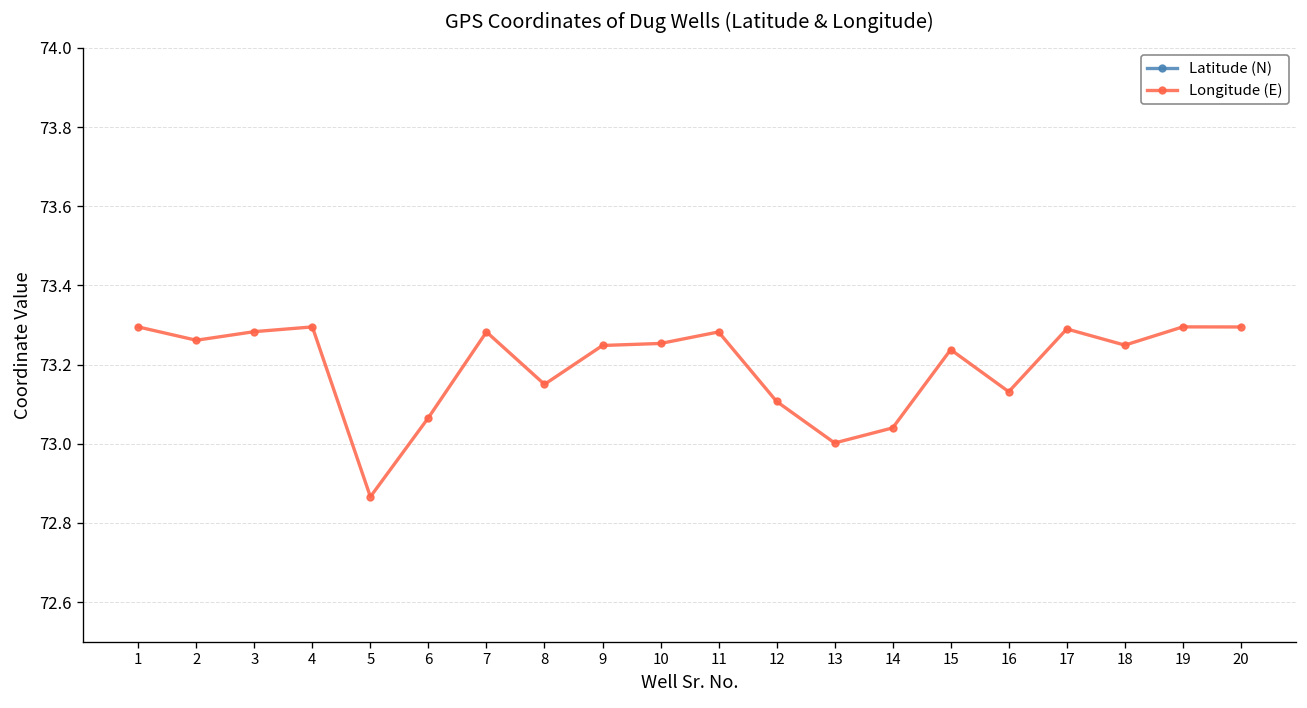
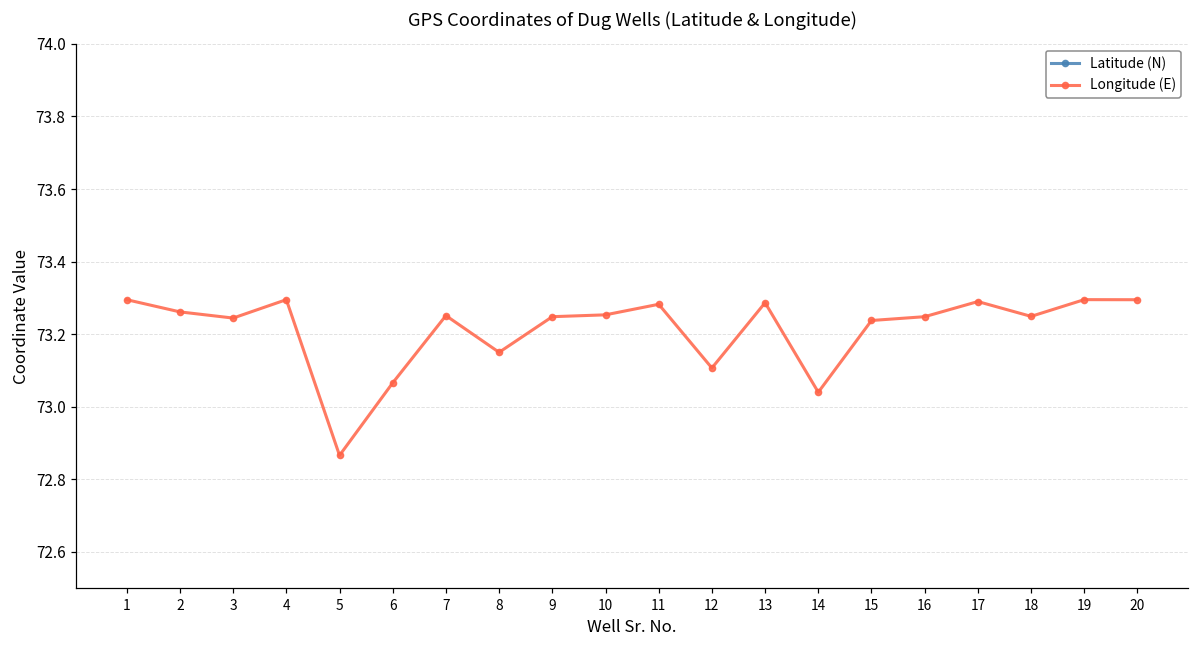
  {
    "Longitude (E)": {
      "1": 73.30,
      "2": 73.26,
-     "3": 73.28,
+     "3": 73.24,
      "4": 73.30,
      "5": 72.87,
      "6": 73.07,
-     "7": 73.28,
+     "7": 73.25,
      "8": 73.15,
      "9": 73.25,
      "10": 73.25,
      "11": 73.28,
      "12": 73.11,
-     "13": 73.00,
+     "13": 73.29,
      "14": 73.04,
      "15": 73.24,
-     "16": 73.13,
+     "16": 73.25,
      "17": 73.29,
      "18": 73.25,
      "19": 73.30,
      "20": 73.29
    }
  }
